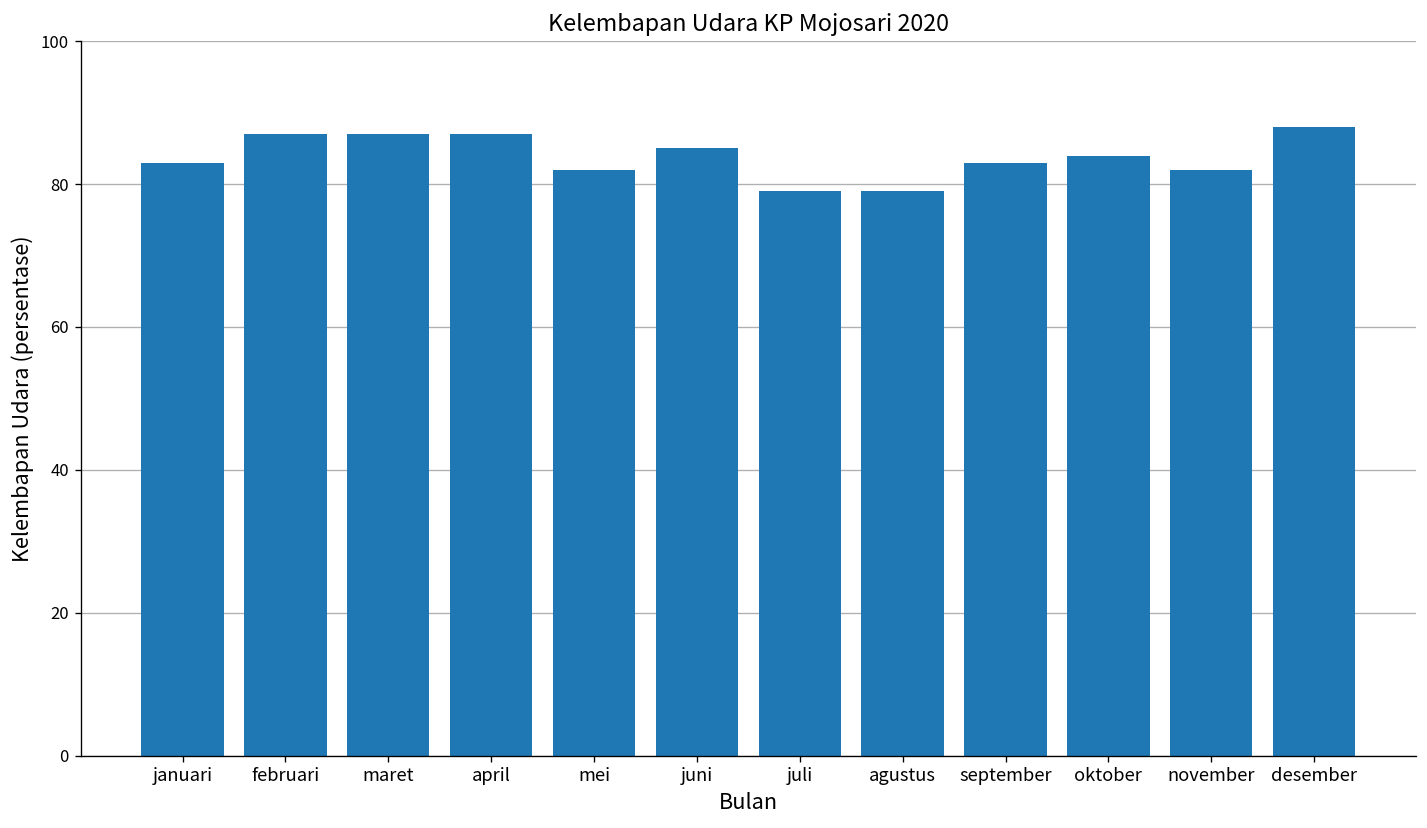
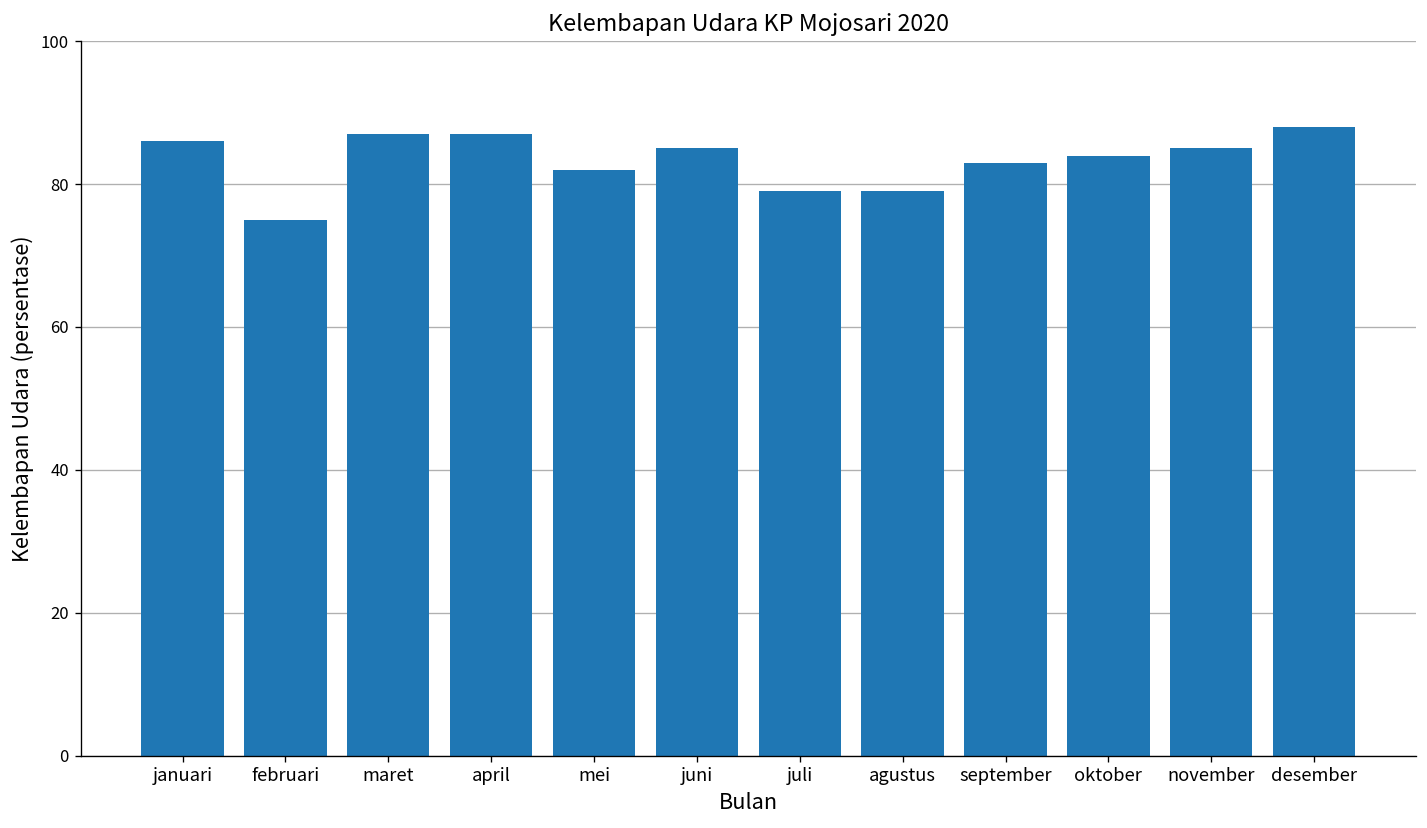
  {
-   "januari": 83,
-   "februari": 87,
+   "januari": 86,
+   "februari": 75,
    "maret": 87,
    "april": 87,
    "mei": 82,
    "juni": 85,
    "juli": 79,
    "agustus": 79,
    "september": 83,
    "oktober": 84,
-   "november": 82,
+   "november": 85,
    "desember": 88
  }
